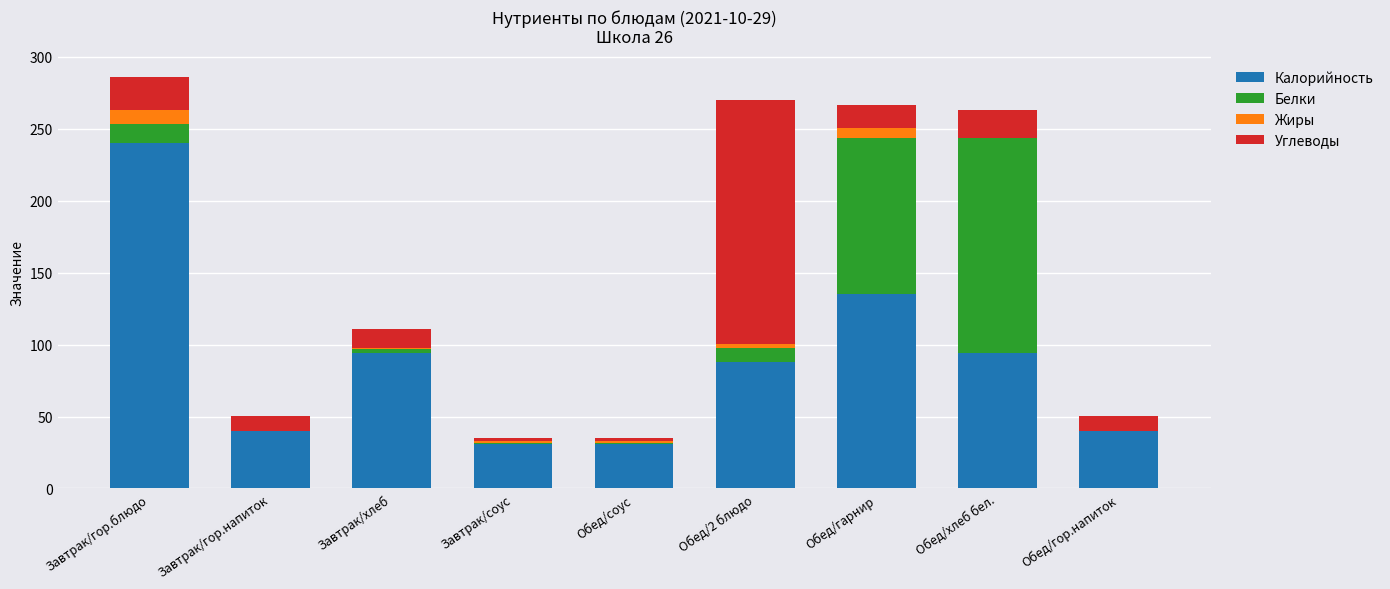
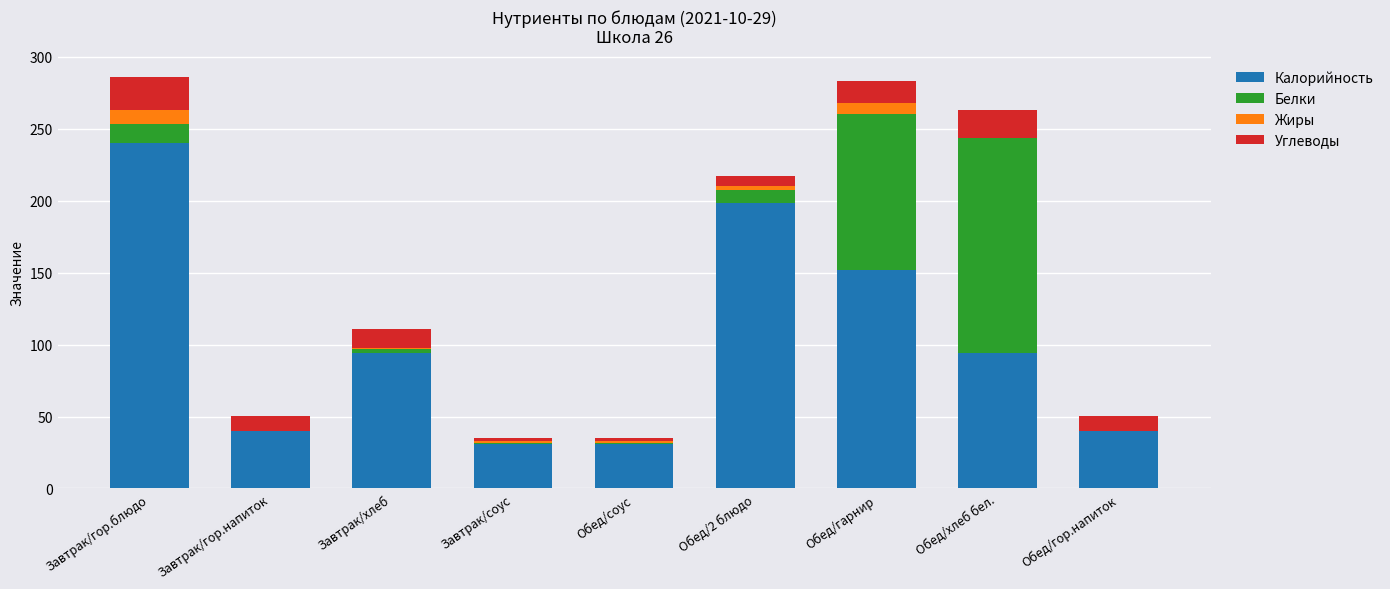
  {
    "Калорийность": {
      "Завтрак/гор.блюдо": 240,
      "Завтрак/гор.напиток": 40,
      "Завтрак/хлеб": 94,
      "Завтрак/соус": 31,
      "Обед/соус": 31,
-     "Обед/2 блюдо": 88,
-     "Обед/гарнир": 135,
+     "Обед/2 блюдо": 198,
+     "Обед/гарнир": 152,
      "Обед/хлеб бел.": 94,
      "Обед/гор.напиток": 40
    },
    "Белки": {
      "Завтрак/гор.блюдо": 13,
      "Завтрак/хлеб": 3,
      "Обед/2 блюдо": 10,
      "Обед/гарнир": 108,
      "Обед/хлеб бел.": 149
    },
    "Жиры": {
      "Завтрак/гор.блюдо": 10,
      "Обед/2 блюдо": 3,
      "Обед/гарнир": 7
    },
    "Углеводы": {
      "Завтрак/гор.блюдо": 23,
      "Завтрак/гор.напиток": 10,
      "Завтрак/хлеб": 14,
      "Завтрак/соус": 2,
      "Обед/соус": 2,
-     "Обед/2 блюдо": 170,
+     "Обед/2 блюдо": 7,
      "Обед/гарнир": 16,
      "Обед/хлеб бел.": 20,
      "Обед/гор.напиток": 10
    }
  }
